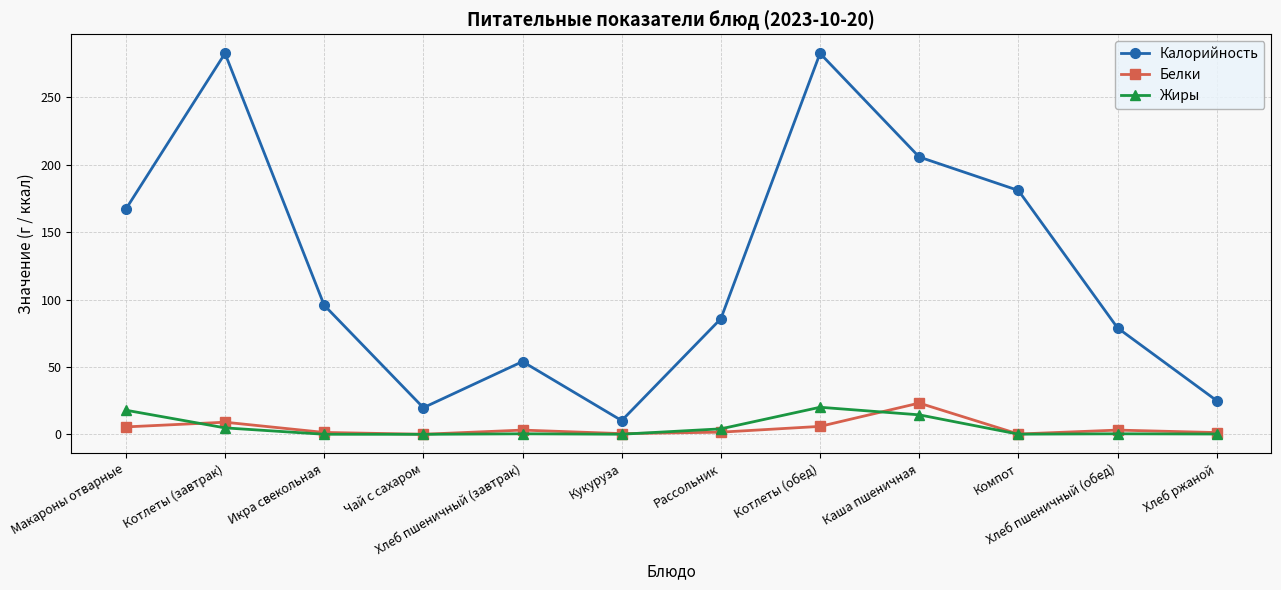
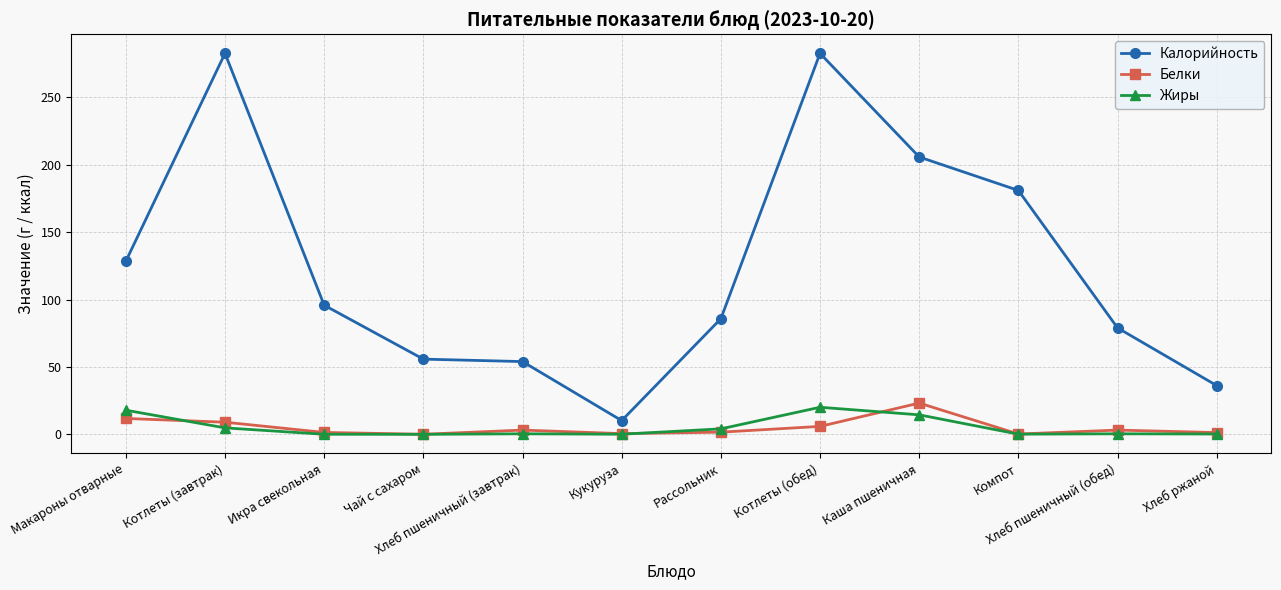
  {
    "Калорийность": {
-     "Макароны отварные": 167,
+     "Макароны отварные": 128,
      "Котлеты (завтрак)": 283,
      "Икра свекольная": 96,
-     "Чай с сахаром": 20,
+     "Чай с сахаром": 56,
      "Хлеб пшеничный (завтрак)": 54,
      "Кукуруза": 10,
      "Рассольник": 86,
      "Котлеты (обед)": 283,
      "Каша пшеничная": 206,
      "Компот": 181,
      "Хлеб пшеничный (обед)": 79,
-     "Хлеб ржаной": 25
+     "Хлеб ржаной": 36
    },
    "Белки": {
-     "Макароны отварные": 6,
+     "Макароны отварные": 12,
      "Котлеты (завтрак)": 9,
      "Хлеб пшеничный (завтрак)": 3,
      "Рассольник": 2,
      "Котлеты (обед)": 6,
      "Каша пшеничная": 23,
      "Хлеб пшеничный (обед)": 3
    },
    "Жиры": {
      "Макароны отварные": 18,
      "Котлеты (завтрак)": 5,
      "Хлеб пшеничный (завтрак)": 0,
      "Рассольник": 4,
      "Котлеты (обед)": 20,
      "Каша пшеничная": 14,
      "Хлеб пшеничный (обед)": 0
    }
  }
